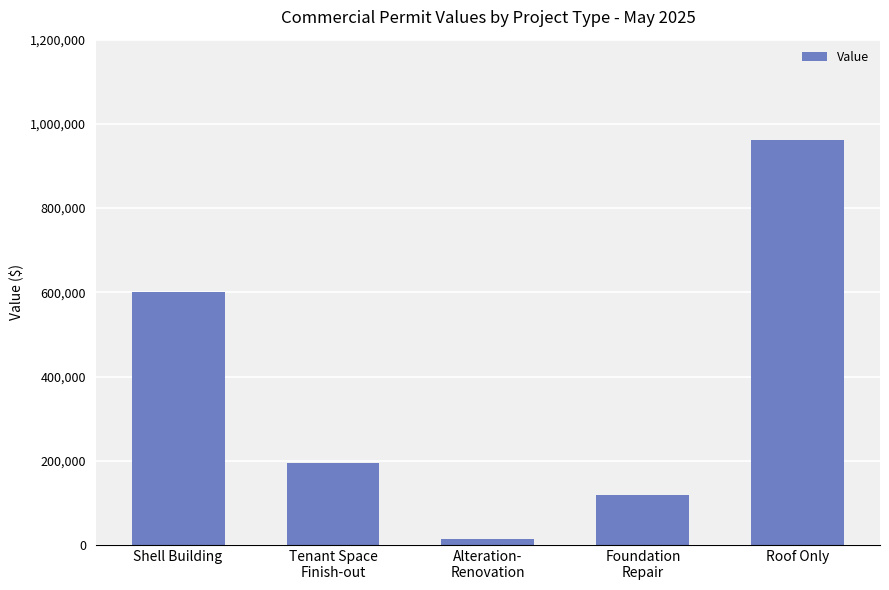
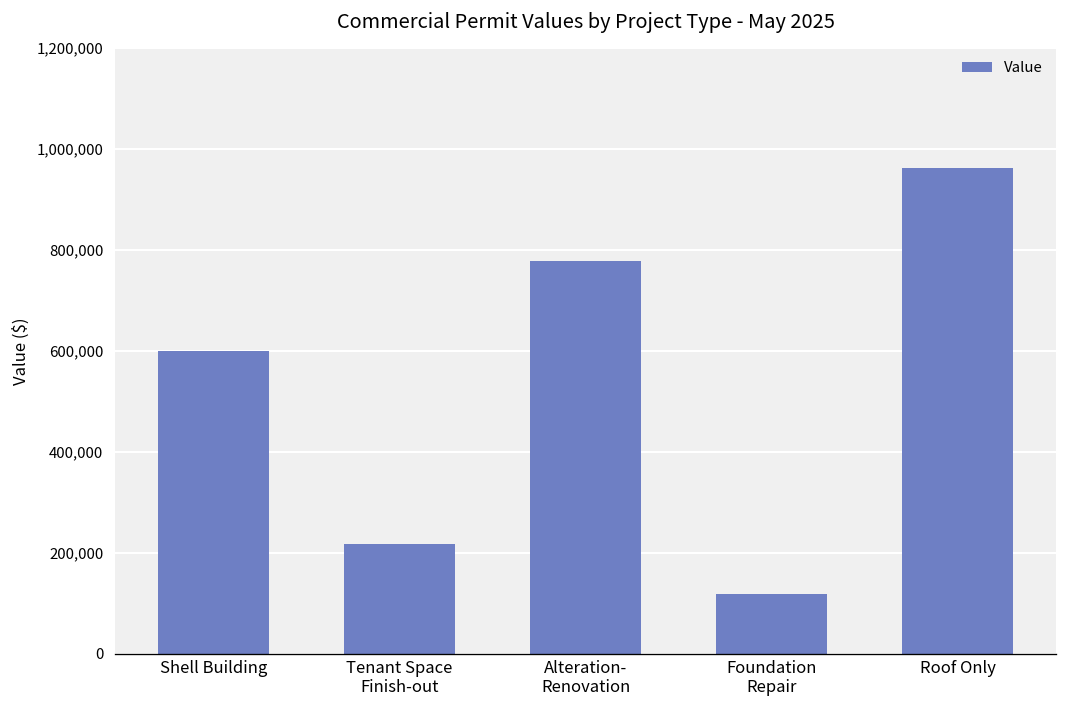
  {
    "Shell Building": "600,000",
-   "Tenant Space Finish-out": "200,000",
-   "Alteration- Renovation": "20,000",
+   "Tenant Space Finish-out": "220,000",
+   "Alteration- Renovation": "780,000",
    "Foundation Repair": "120,000",
    "Roof Only": "960,000"
  }
